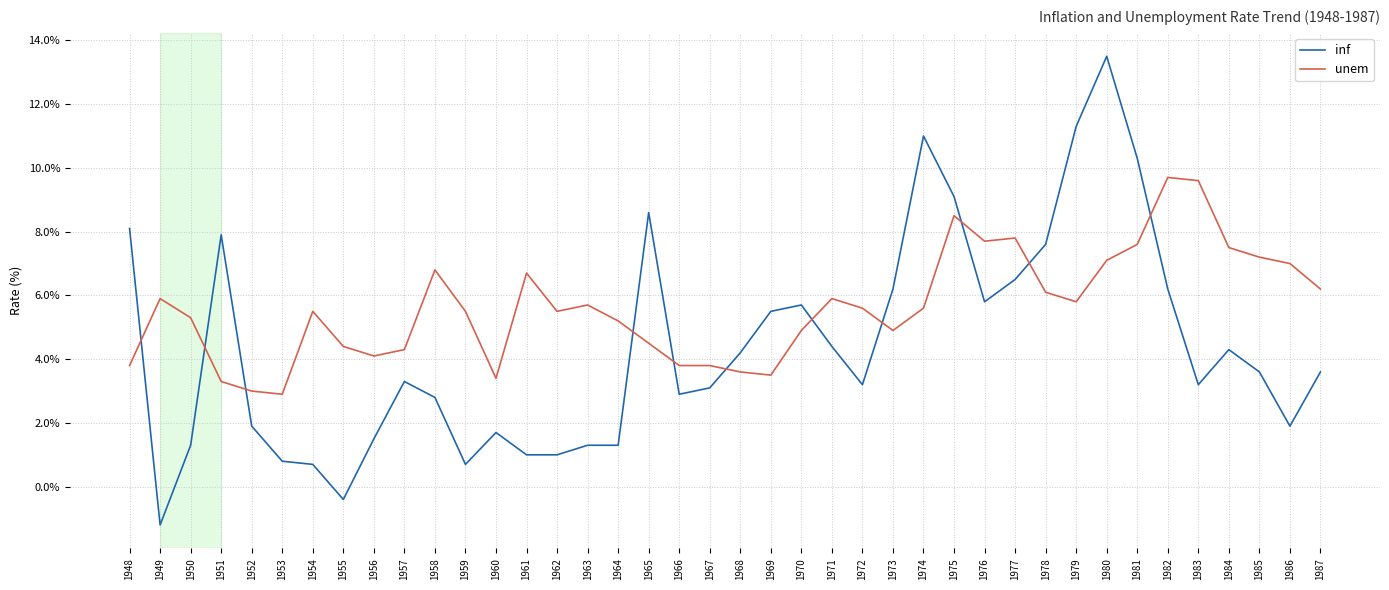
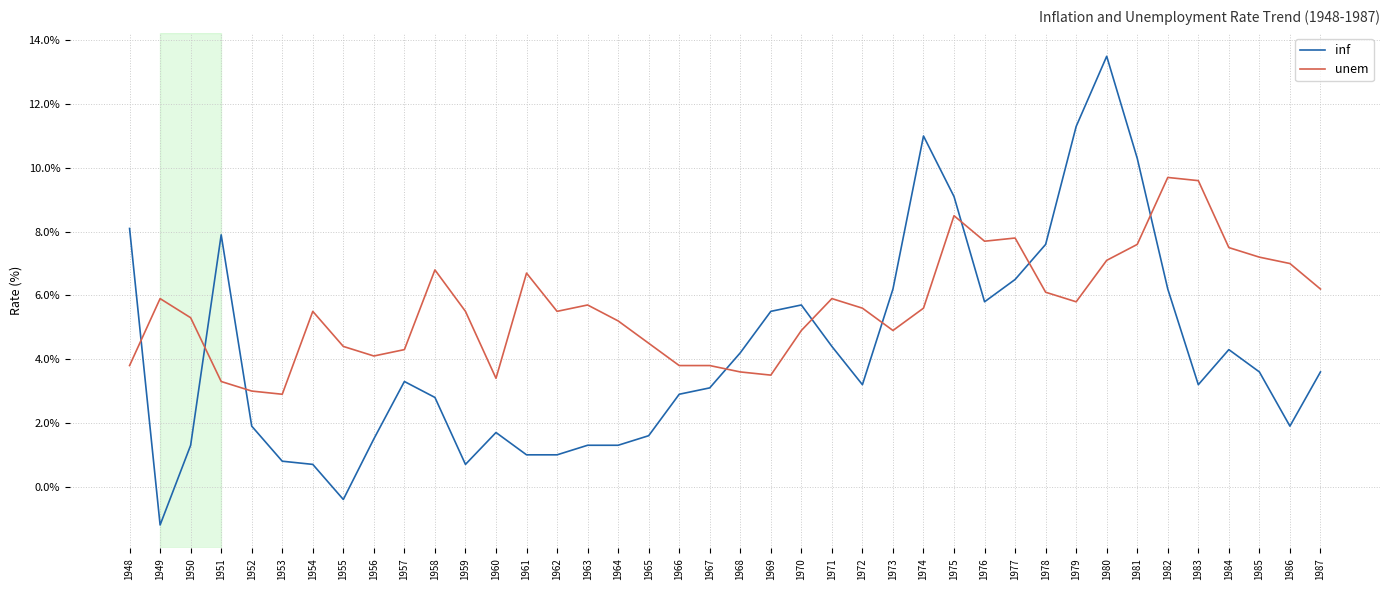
  {
    "inf": {
      "1948": "8.1%",
      "1949": "-1.2%",
      "1950": "1.3%",
      "1951": "7.9%",
      "1952": "1.9%",
      "1953": "0.8%",
      "1954": "0.7%",
      "1955": "-0.4%",
      "1956": "1.5%",
      "1957": "3.3%",
      "1958": "2.8%",
      "1959": "0.7%",
      "1960": "1.7%",
      "1961": "1.0%",
      "1962": "1.0%",
      "1963": "1.3%",
      "1964": "1.3%",
-     "1965": "8.6%",
+     "1965": "1.6%",
      "1966": "2.9%",
      "1967": "3.1%",
      "1968": "4.2%",
      "1969": "5.5%",
      "1970": "5.7%",
      "1971": "4.4%",
      "1972": "3.2%",
      "1973": "6.2%",
      "1974": "11.0%",
      "1975": "9.1%",
      "1976": "5.8%",
      "1977": "6.5%",
      "1978": "7.6%",
      "1979": "11.3%",
      "1980": "13.5%",
      "1981": "10.3%",
      "1982": "6.2%",
      "1983": "3.2%",
      "1984": "4.3%",
      "1985": "3.6%",
      "1986": "1.9%",
      "1987": "3.6%"
    },
    "unem": {
      "1948": "3.8%",
      "1949": "5.9%",
      "1950": "5.3%",
      "1951": "3.3%",
      "1952": "3.0%",
      "1953": "2.9%",
      "1954": "5.5%",
      "1955": "4.4%",
      "1956": "4.1%",
      "1957": "4.3%",
      "1958": "6.8%",
      "1959": "5.5%",
      "1960": "3.4%",
      "1961": "6.7%",
      "1962": "5.5%",
      "1963": "5.7%",
      "1964": "5.2%",
      "1965": "4.5%",
      "1966": "3.8%",
      "1967": "3.8%",
      "1968": "3.6%",
      "1969": "3.5%",
      "1970": "4.9%",
      "1971": "5.9%",
      "1972": "5.6%",
      "1973": "4.9%",
      "1974": "5.6%",
      "1975": "8.5%",
      "1976": "7.7%",
      "1977": "7.8%",
      "1978": "6.1%",
      "1979": "5.8%",
      "1980": "7.1%",
      "1981": "7.6%",
      "1982": "9.7%",
      "1983": "9.6%",
      "1984": "7.5%",
      "1985": "7.2%",
      "1986": "7.0%",
      "1987": "6.2%"
    }
  }
